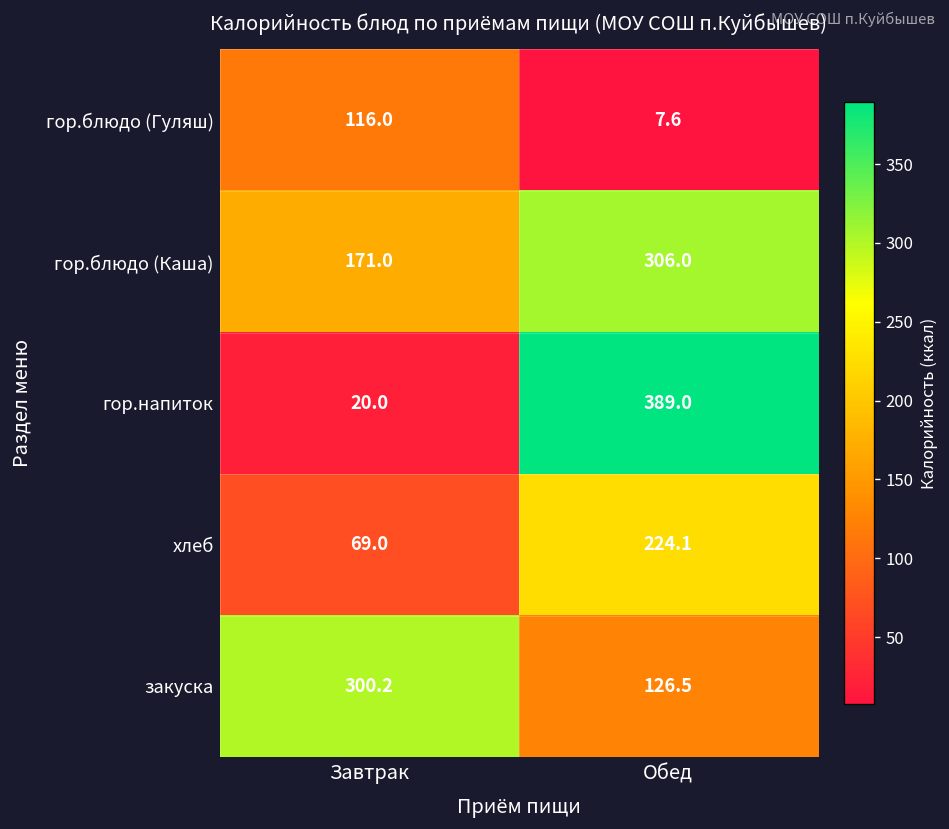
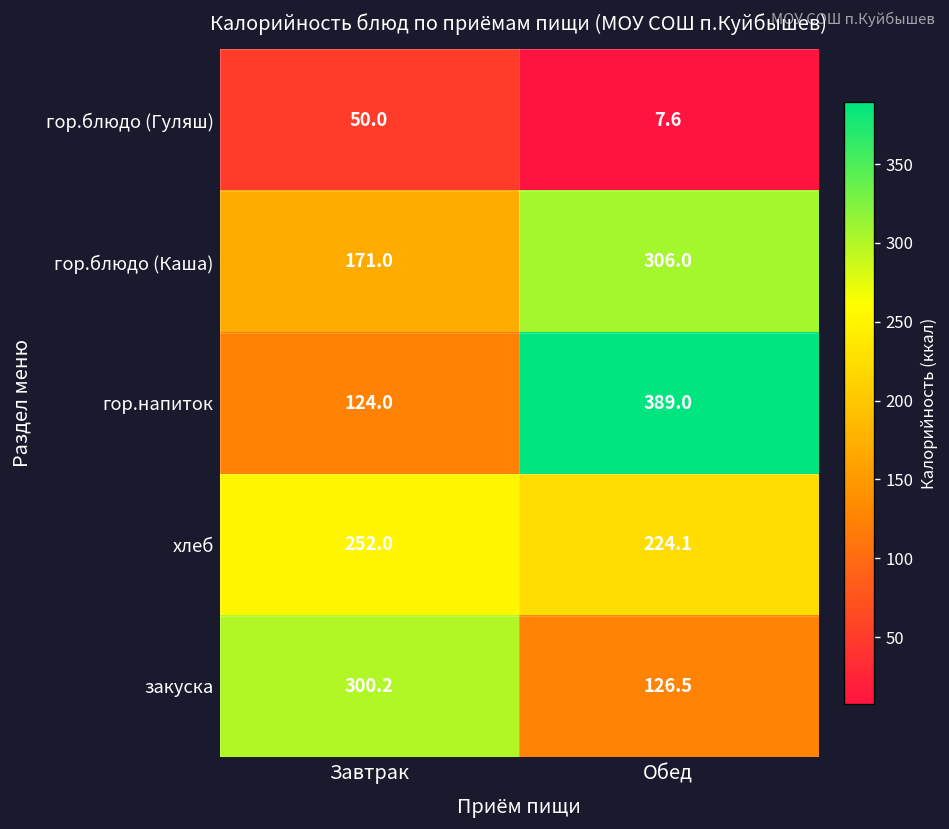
  {
    "гор.блюдо (Гуляш)": {
-     "Завтрак": 116.0,
+     "Завтрак": 50.0,
      "Обед": 7.6
    },
    "гор.блюдо (Каша)": {
      "Завтрак": 171.0,
      "Обед": 306.0
    },
    "гор.напиток": {
-     "Завтрак": 20.0,
+     "Завтрак": 124.0,
      "Обед": 389.0
    },
    "хлеб": {
-     "Завтрак": 69.0,
+     "Завтрак": 252.0,
      "Обед": 224.1
    },
    "закуска": {
      "Завтрак": 300.2,
      "Обед": 126.5
    }
  }
